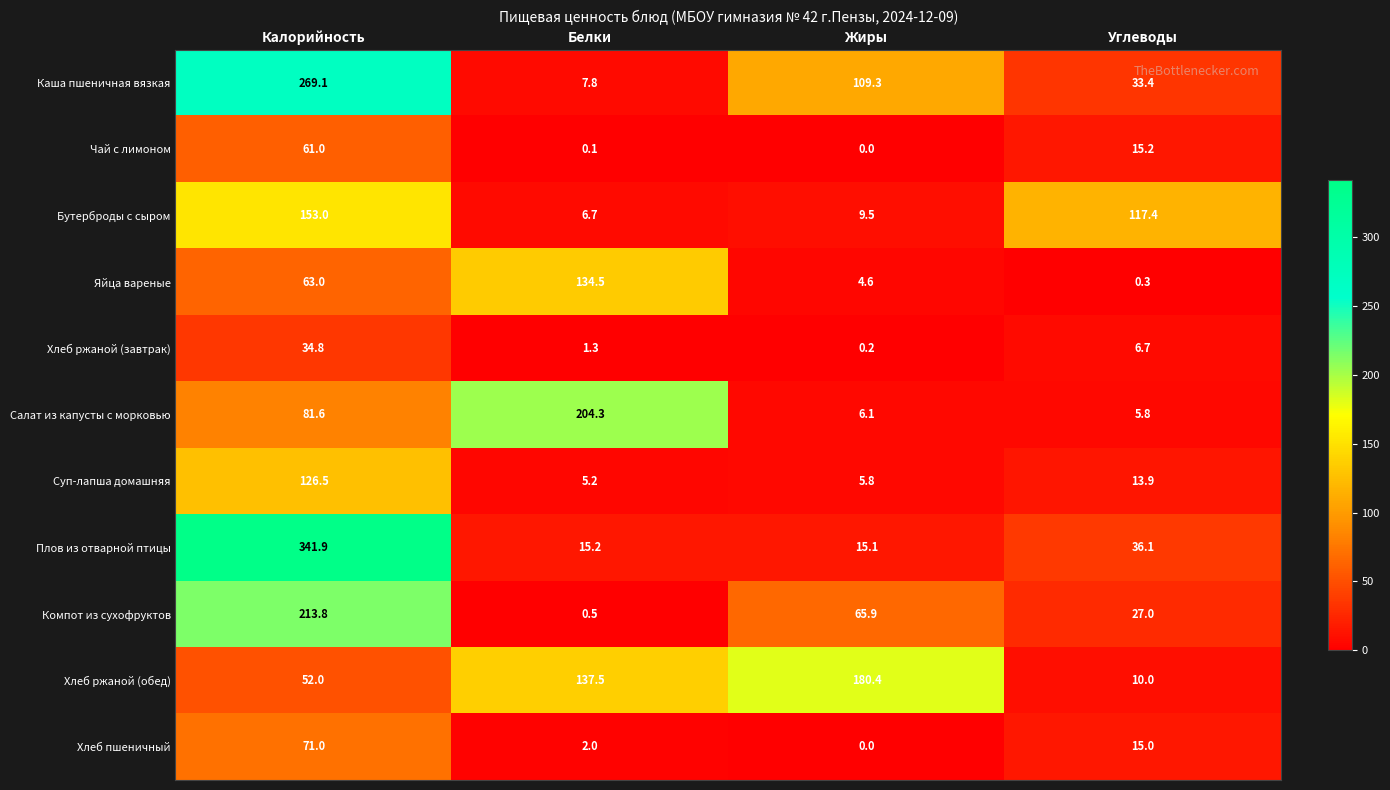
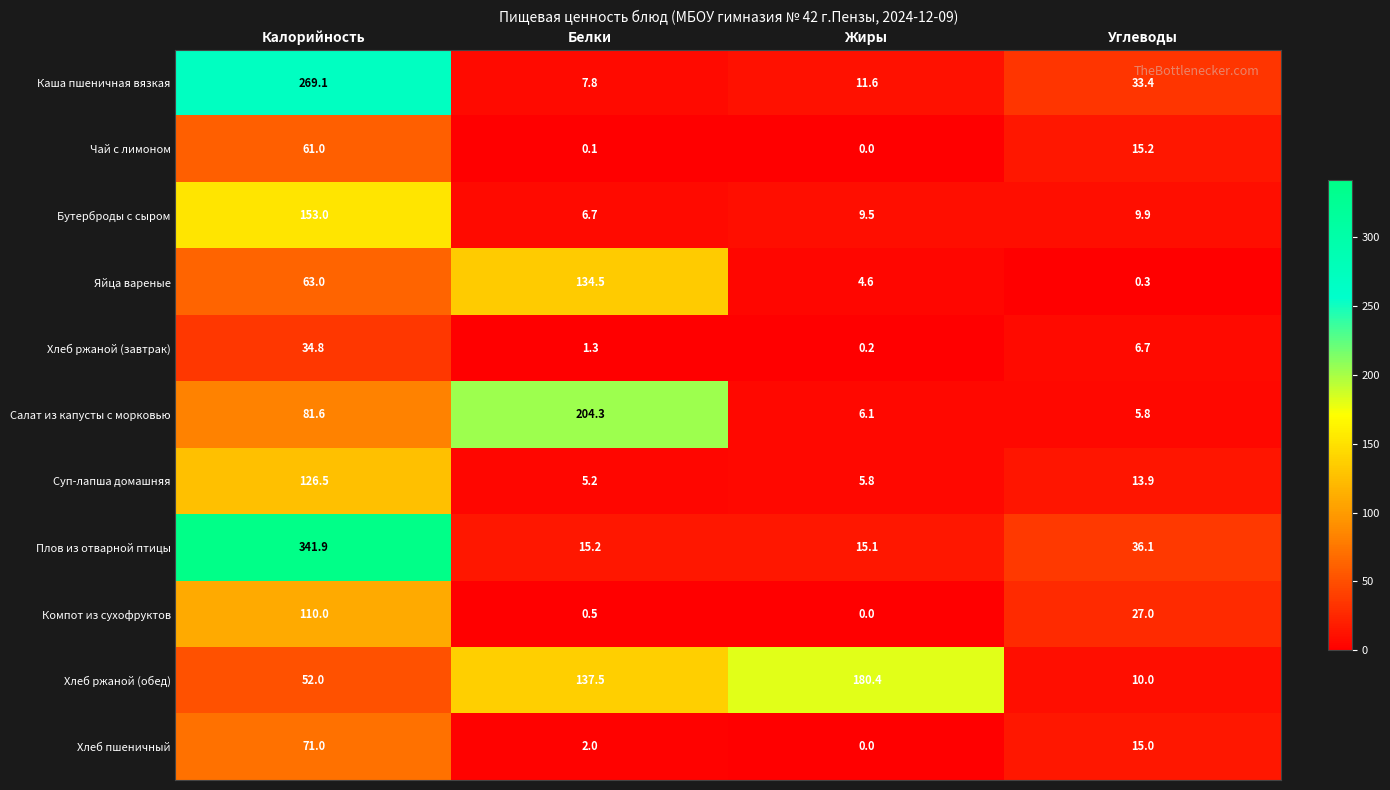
  {
    "Каша пшеничная вязкая": {
      "Калорийность": 269.1,
      "Белки": 7.8,
-     "Жиры": 109.3
+     "Жиры": 11.6
    },
    "Чай с лимоном": {
      "Калорийность": 61.0,
      "Белки": 0.1,
      "Жиры": 0.0,
      "Углеводы": 15.2
    },
    "Бутерброды с сыром": {
      "Калорийность": 153.0,
      "Белки": 6.7,
      "Жиры": 9.5,
-     "Углеводы": 117.4
+     "Углеводы": 9.9
    },
    "Яйца вареные": {
      "Калорийность": 63.0,
      "Белки": 134.5,
      "Жиры": 4.6,
      "Углеводы": 0.3
    },
    "Хлеб ржаной (завтрак)": {
      "Калорийность": 34.8,
      "Белки": 1.3,
      "Жиры": 0.2,
      "Углеводы": 6.7
    },
    "Салат из капусты с морковью": {
      "Калорийность": 81.6,
      "Белки": 204.3,
      "Жиры": 6.1,
      "Углеводы": 5.8
    },
    "Суп-лапша домашняя": {
      "Калорийность": 126.5,
      "Белки": 5.2,
      "Жиры": 5.8,
      "Углеводы": 13.9
    },
    "Плов из отварной птицы": {
      "Калорийность": 341.9,
      "Белки": 15.2,
      "Жиры": 15.1,
      "Углеводы": 36.1
    },
    "Компот из сухофруктов": {
-     "Калорийность": 213.8,
+     "Калорийность": 110.0,
      "Белки": 0.5,
-     "Жиры": 65.9,
+     "Жиры": 0.0,
      "Углеводы": 27.0
    },
    "Хлеб ржаной (обед)": {
      "Калорийность": 52.0,
      "Белки": 137.5,
      "Жиры": 180.4,
      "Углеводы": 10.0
    },
    "Хлеб пшеничный": {
      "Калорийность": 71.0,
      "Белки": 2.0,
      "Жиры": 0.0,
      "Углеводы": 15.0
    }
  }
